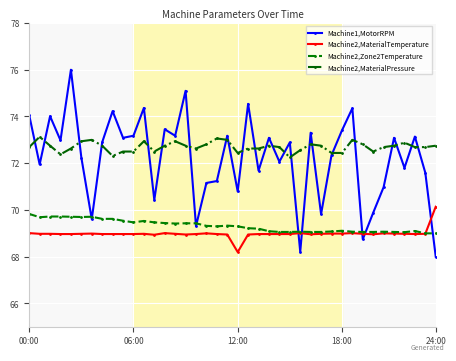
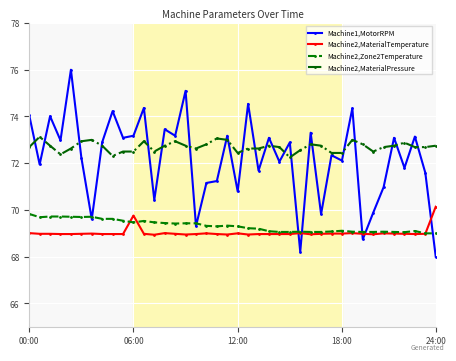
  {
    "Machine1,MotorRPM": {
      "00:00": 74.1,
      "06:00": 73.2,
      "12:00": 70.8,
-     "18:00": 73.4,
+     "18:00": 72.1,
      "24:00": 68.0
    },
    "Machine2,MaterialTemperature": {
      "00:00": 69.0,
-     "06:00": 69.0,
-     "12:00": 68.2,
+     "06:00": 69.8,
+     "12:00": 69.0,
      "18:00": 69.0,
      "24:00": 70.1
    }
  }
